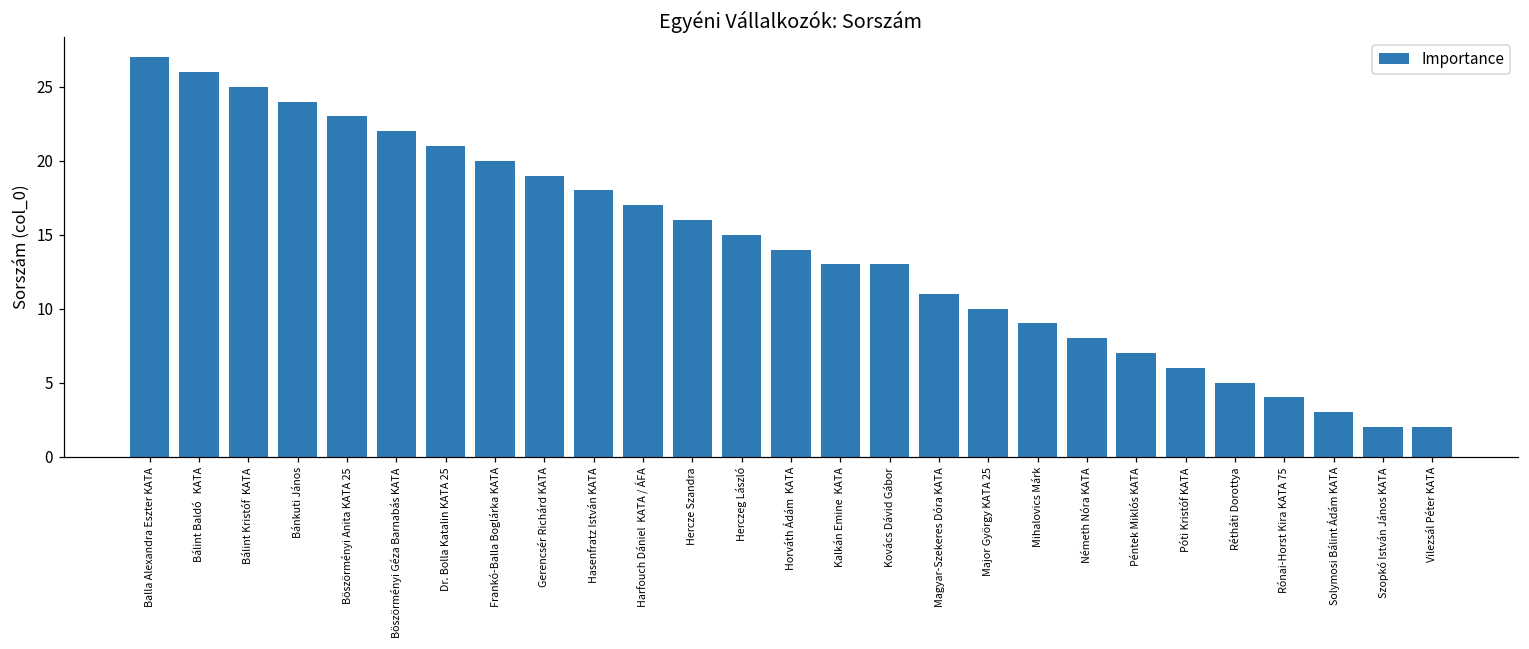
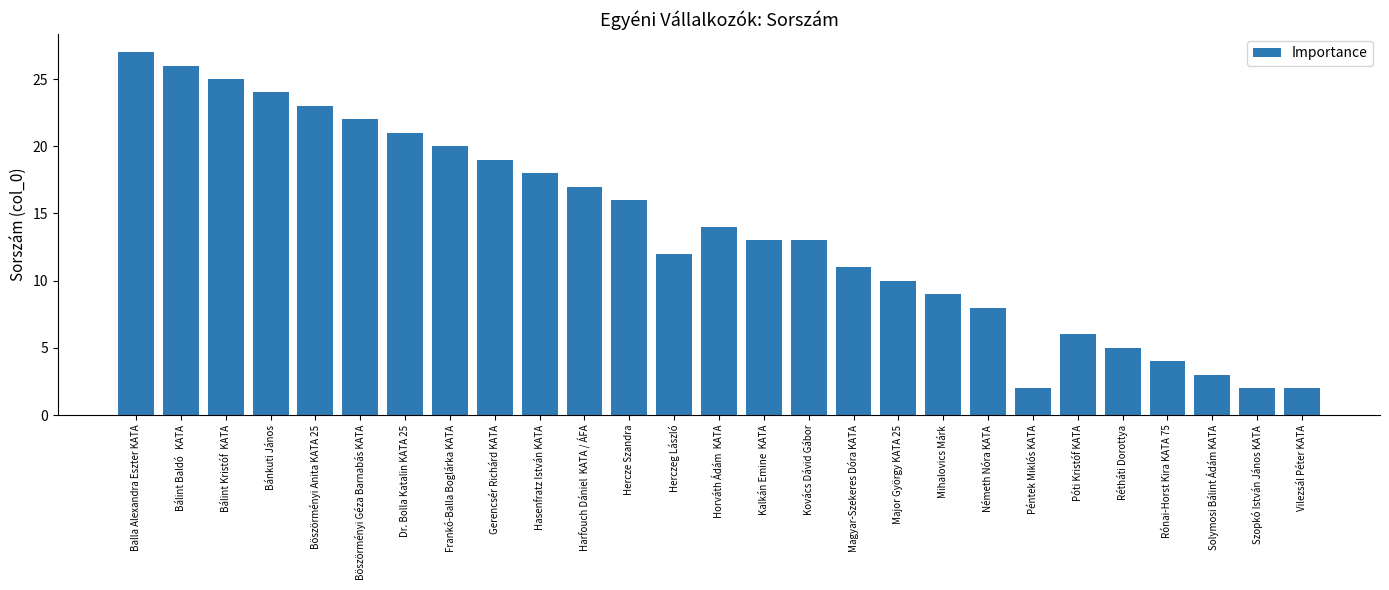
  {
    "Balla Alexandra Eszter KATA": 27,
    "Bálint Baldó KATA": 26,
    "Bálint Kristóf KATA": 25,
    "Bánkuti János": 24,
    "Böszörményi Anita KATA 25": 23,
    "Böszörményi Géza Barnabás KATA": 22,
    "Dr. Bolla Katalin KATA 25": 21,
    "Frankó-Balla Boglárka KATA": 20,
    "Gerencsér Richárd KATA": 19,
    "Hasenfratz István KATA": 18,
    "Harfouch Dániel KATA / ÁFA": 17,
    "Hercze Szandra": 16,
-   "Herczeg László": 15,
+   "Herczeg László": 12,
    "Horváth Ádám KATA": 14,
    "Kalkán Emine KATA": 13,
    "Kovács Dávid Gábor": 13,
    "Magyar-Szekeres Dóra KATA": 11,
    "Major György KATA 25": 10,
    "Mihalovics Márk": 9,
    "Németh Nóra KATA": 8,
-   "Péntek Miklós KATA": 7,
+   "Péntek Miklós KATA": 2,
    "Póti Kristóf KATA": 6,
    "Rétháti Dorottya": 5,
    "Rónai-Horst Kira KATA 75": 4,
    "Solymosi Bálint Ádám KATA": 3,
    "Szopkó István János KATA": 2,
    "Vilezsál Péter KATA": 2
  }
